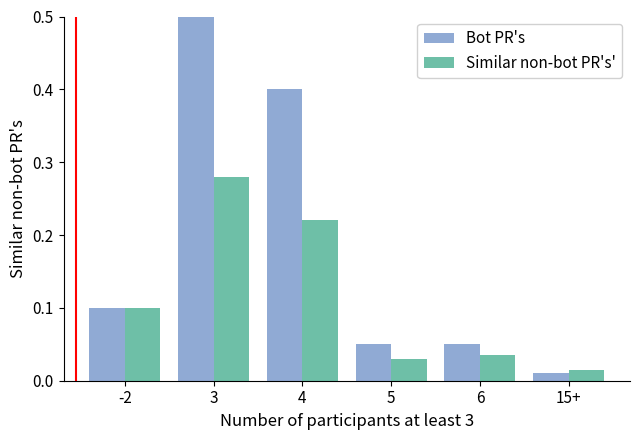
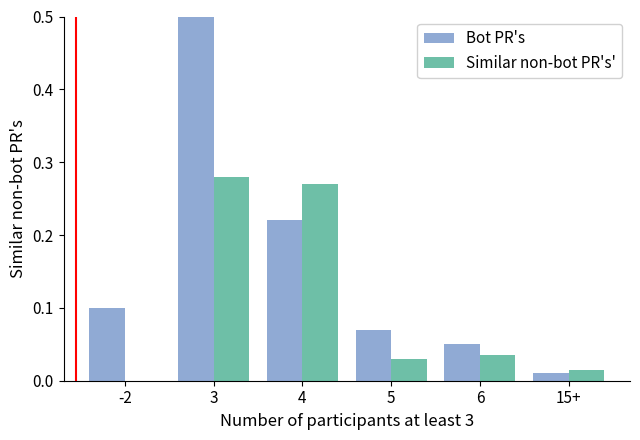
  {
    "Bot PR's": {
      "-2": 0.10,
      "3": 0.50,
-     "4": 0.40,
-     "5": 0.05,
+     "4": 0.22,
+     "5": 0.07,
      "6": 0.05,
      "15+": 0.01
    },
    "Similar non-bot PR's'": {
-     "-2": 0.1,
+     "-2": 0.0,
      "3": 0.28,
-     "4": 0.22,
+     "4": 0.27,
      "5": 0.03,
      "6": 0.04,
      "15+": 0.02
    }
  }
